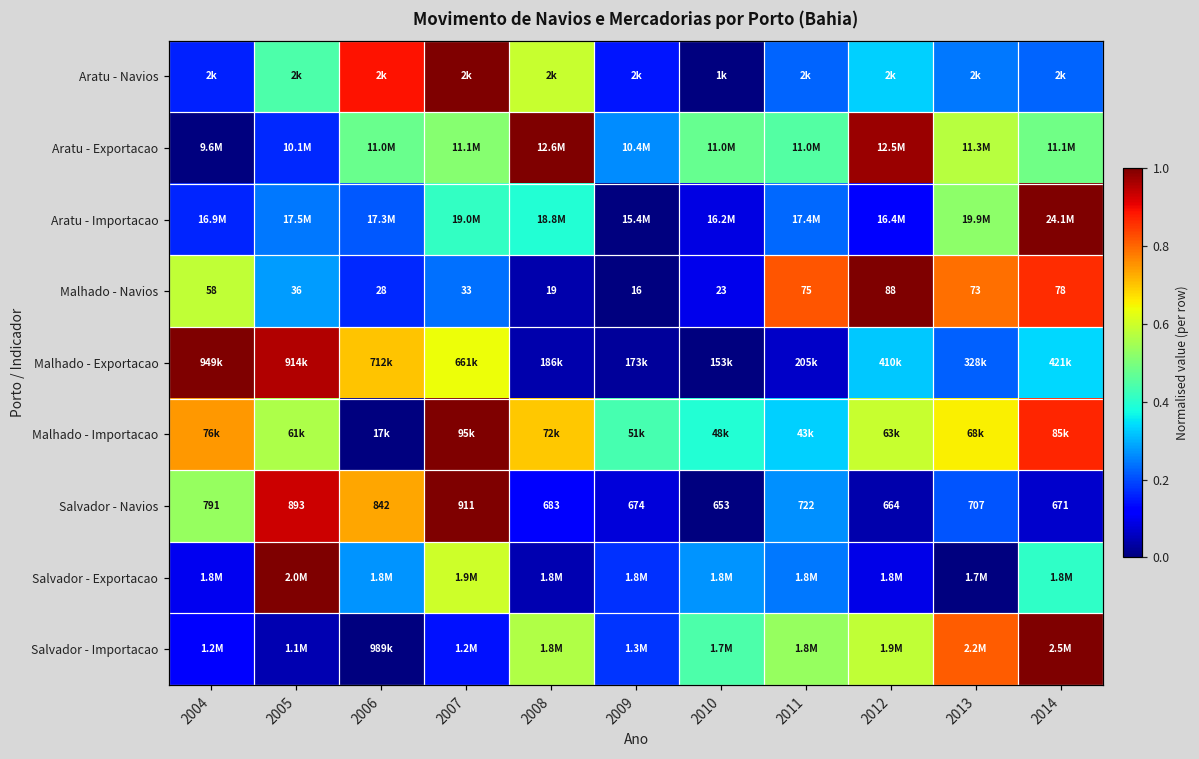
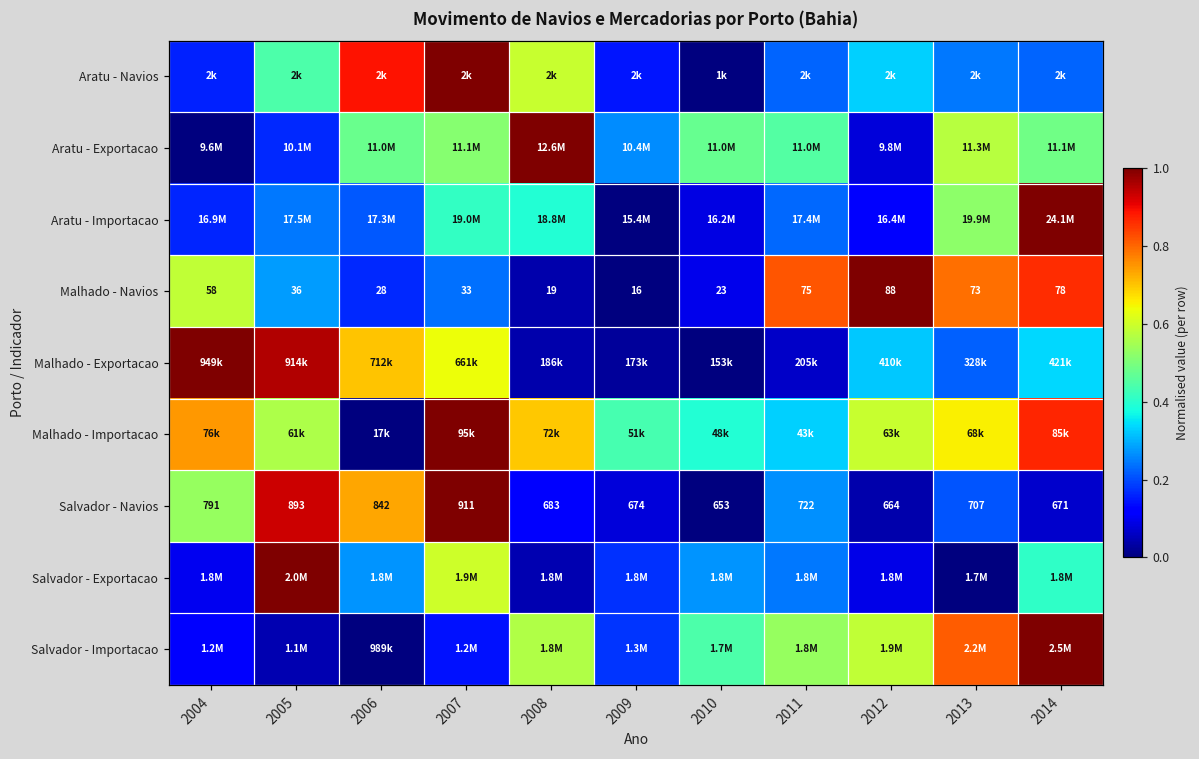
  {
    "Aratu - Navios": {
      "2004": "2k",
      "2005": "2k",
      "2006": "2k",
      "2007": "2k",
      "2008": "2k",
      "2009": "2k",
      "2010": "1k",
      "2011": "2k",
      "2012": "2k",
      "2013": "2k",
      "2014": "2k"
    },
    "Aratu - Exportacao": {
      "2004": "9.6M",
      "2005": "10.1M",
      "2006": "11.0M",
      "2007": "11.1M",
      "2008": "12.6M",
      "2009": "10.4M",
      "2010": "11.0M",
      "2011": "11.0M",
-     "2012": "12.5M",
+     "2012": "9.8M",
      "2013": "11.3M",
      "2014": "11.1M"
    },
    "Aratu - Importacao": {
      "2004": "16.9M",
      "2005": "17.5M",
      "2006": "17.3M",
      "2007": "19.0M",
      "2008": "18.8M",
      "2009": "15.4M",
      "2010": "16.2M",
      "2011": "17.4M",
      "2012": "16.4M",
      "2013": "19.9M",
      "2014": "24.1M"
    },
    "Malhado - Navios": {
      "2004": "58",
      "2005": "36",
      "2006": "28",
      "2007": "33",
      "2008": "19",
      "2009": "16",
      "2010": "23",
      "2011": "75",
      "2012": "88",
      "2013": "73",
      "2014": "78"
    },
    "Malhado - Exportacao": {
      "2004": "949k",
      "2005": "914k",
      "2006": "712k",
      "2007": "661k",
      "2008": "186k",
      "2009": "173k",
      "2010": "153k",
      "2011": "205k",
      "2012": "410k",
      "2013": "328k",
      "2014": "421k"
    },
    "Malhado - Importacao": {
      "2004": "76k",
      "2005": "61k",
      "2006": "17k",
      "2007": "95k",
      "2008": "72k",
      "2009": "51k",
      "2010": "48k",
      "2011": "43k",
      "2012": "63k",
      "2013": "68k",
      "2014": "85k"
    },
    "Salvador - Navios": {
      "2004": "791",
      "2005": "893",
      "2006": "842",
      "2007": "911",
      "2008": "683",
      "2009": "674",
      "2010": "653",
      "2011": "722",
      "2012": "664",
      "2013": "707",
      "2014": "671"
    },
    "Salvador - Exportacao": {
      "2004": "1.8M",
      "2005": "2.0M",
      "2006": "1.8M",
      "2007": "1.9M",
      "2008": "1.8M",
      "2009": "1.8M",
      "2010": "1.8M",
      "2011": "1.8M",
      "2012": "1.8M",
      "2013": "1.7M",
      "2014": "1.8M"
    },
    "Salvador - Importacao": {
      "2004": "1.2M",
      "2005": "1.1M",
      "2006": "989k",
      "2007": "1.2M",
      "2008": "1.8M",
      "2009": "1.3M",
      "2010": "1.7M",
      "2011": "1.8M",
      "2012": "1.9M",
      "2013": "2.2M",
      "2014": "2.5M"
    }
  }
